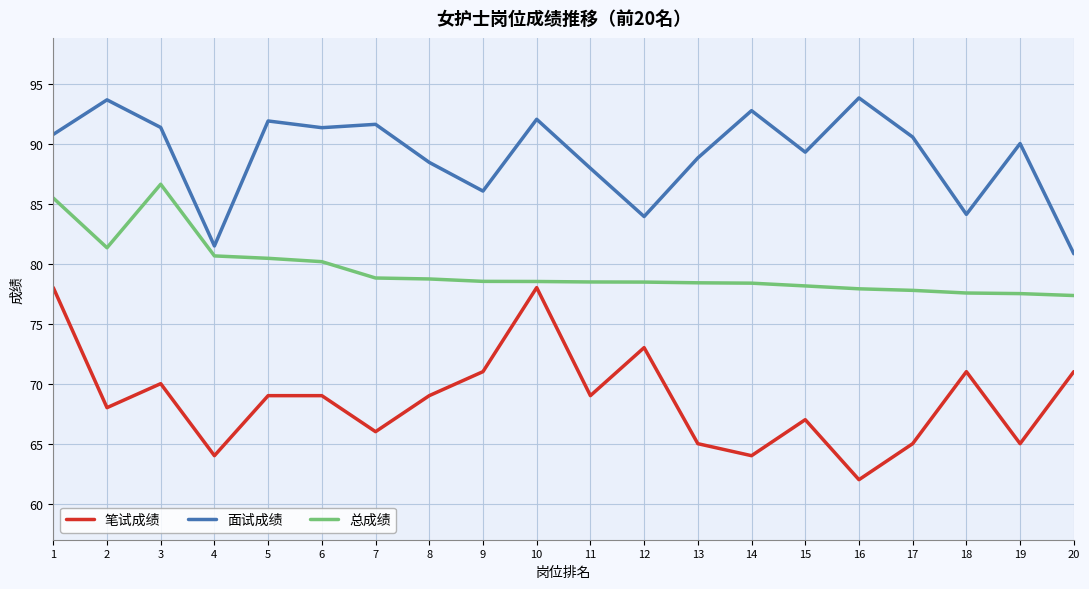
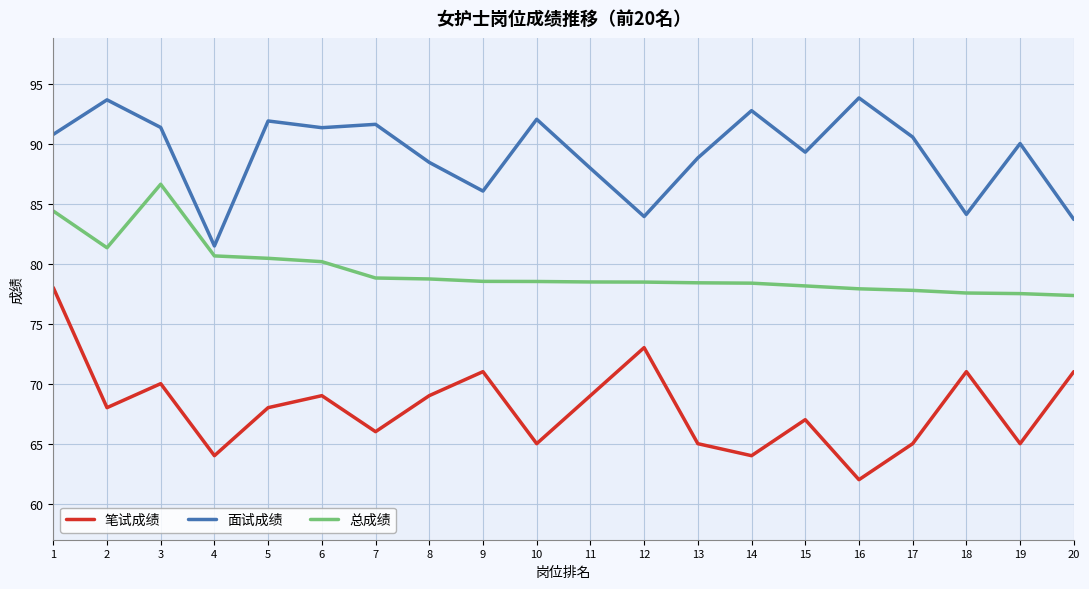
  {
    "笔试成绩": {
      "1": 78,
      "2": 68,
      "3": 70,
      "4": 64,
-     "5": 69,
+     "5": 68,
      "6": 69,
      "7": 66,
      "8": 69,
      "9": 71,
-     "10": 78,
+     "10": 65,
      "11": 69,
      "12": 73,
      "13": 65,
      "14": 64,
      "15": 67,
      "16": 62,
      "17": 65,
      "18": 71,
      "19": 65,
      "20": 71
    },
    "面试成绩": {
      "1": 90.8,
      "2": 93.6,
      "3": 91.3,
      "4": 81.5,
      "5": 91.9,
      "6": 91.3,
      "7": 91.6,
      "8": 88.4,
      "9": 86.0,
      "10": 92.0,
      "11": 87.9,
      "12": 83.9,
      "13": 88.8,
      "14": 92.7,
      "15": 89.3,
      "16": 93.8,
      "17": 90.5,
      "18": 84.1,
      "19": 90.0,
-     "20": 80.8
+     "20": 83.7
    },
    "总成绩": {
-     "1": 85.5,
+     "1": 84.4,
      "2": 81.3,
      "3": 86.6,
      "4": 80.6,
      "5": 80.4,
      "6": 80.2,
      "7": 78.8,
      "8": 78.7,
      "9": 78.5,
      "10": 78.5,
      "11": 78.5,
      "12": 78.5,
      "13": 78.4,
      "14": 78.4,
      "15": 78.1,
      "16": 77.9,
      "17": 77.8,
      "18": 77.6,
      "19": 77.5,
      "20": 77.3
    }
  }
